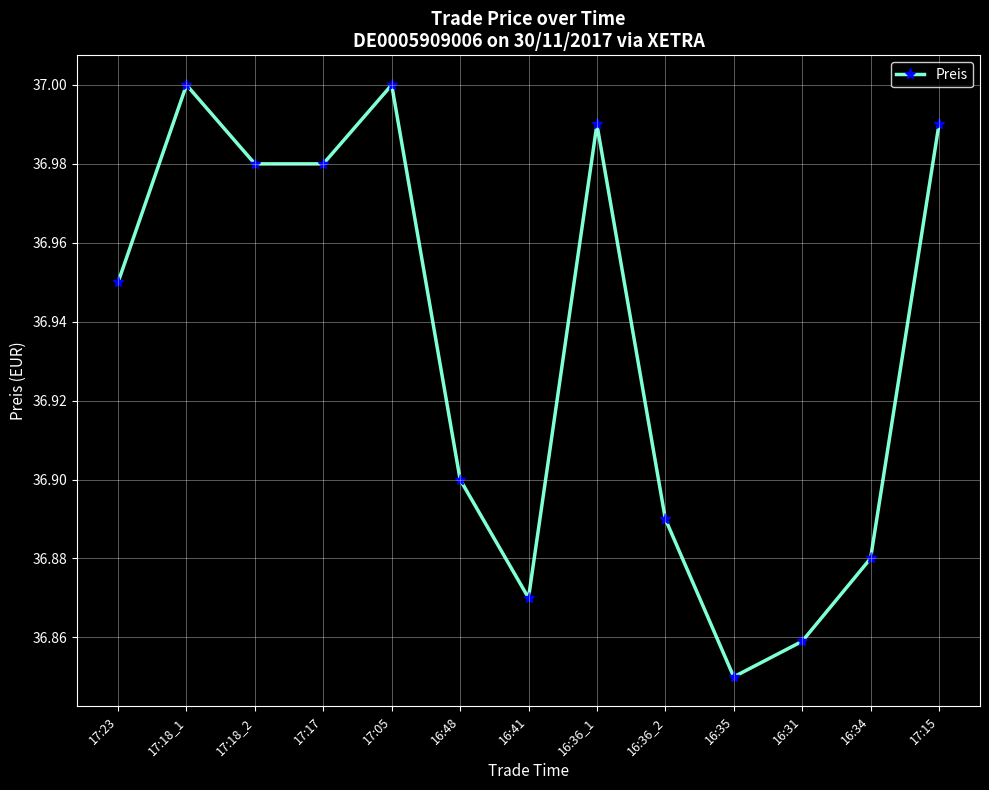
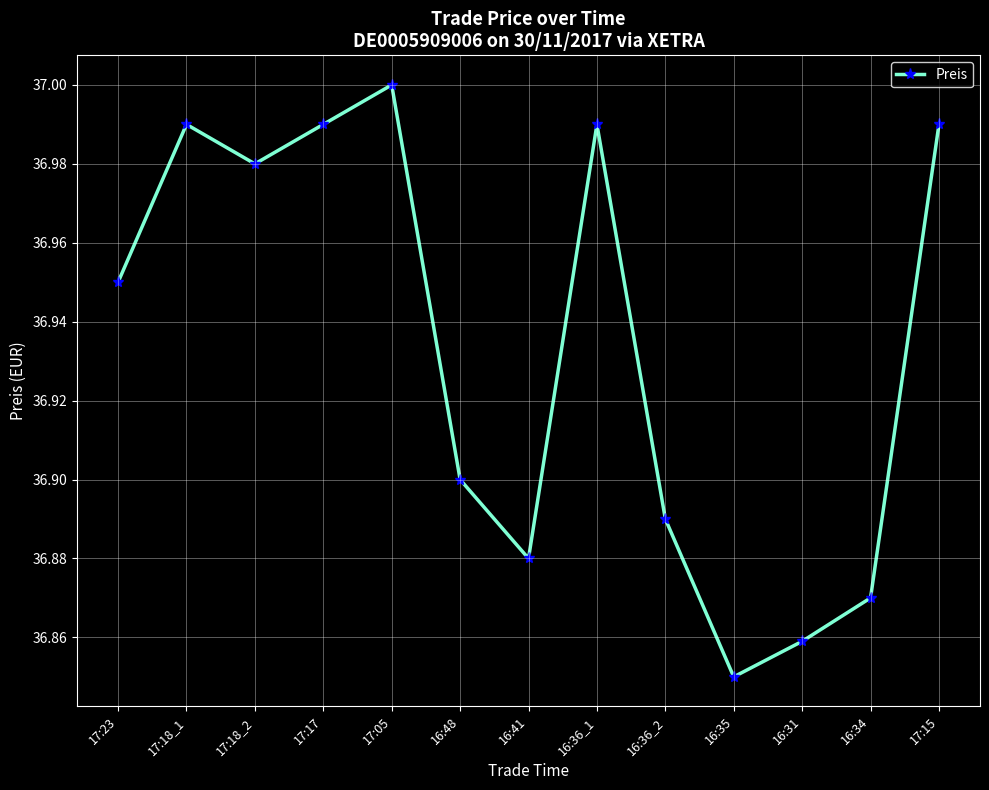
  {
    "17:23": 36.95,
-   "17:18_1": 37.00,
+   "17:18_1": 36.99,
    "17:18_2": 36.98,
-   "17:17": 36.98,
+   "17:17": 36.99,
    "17:05": 37.00,
    "16:48": 36.90,
-   "16:41": 36.87,
+   "16:41": 36.88,
    "16:36_1": 36.99,
    "16:36_2": 36.89,
    "16:35": 36.85,
    "16:31": 36.859,
-   "16:34": 36.88,
+   "16:34": 36.87,
    "17:15": 36.99
  }
